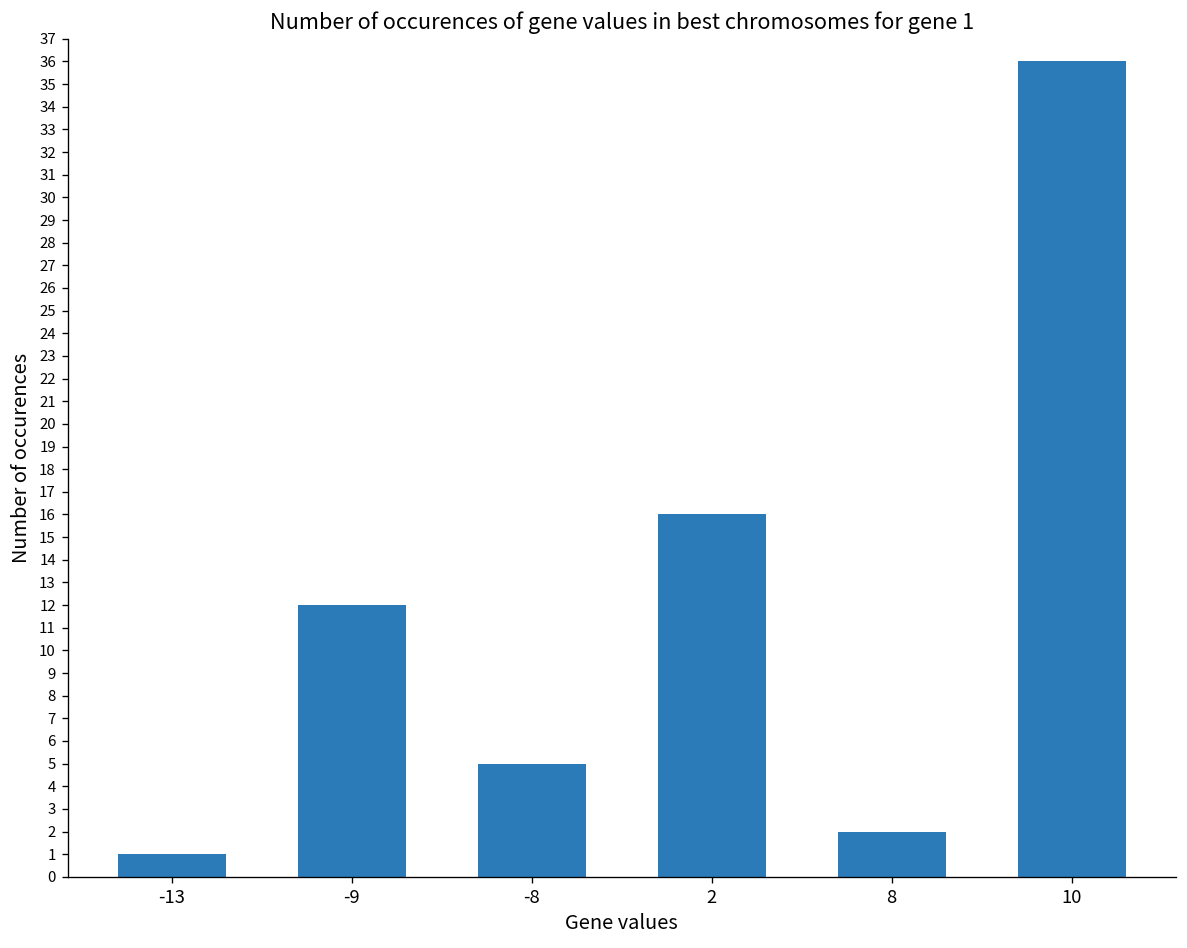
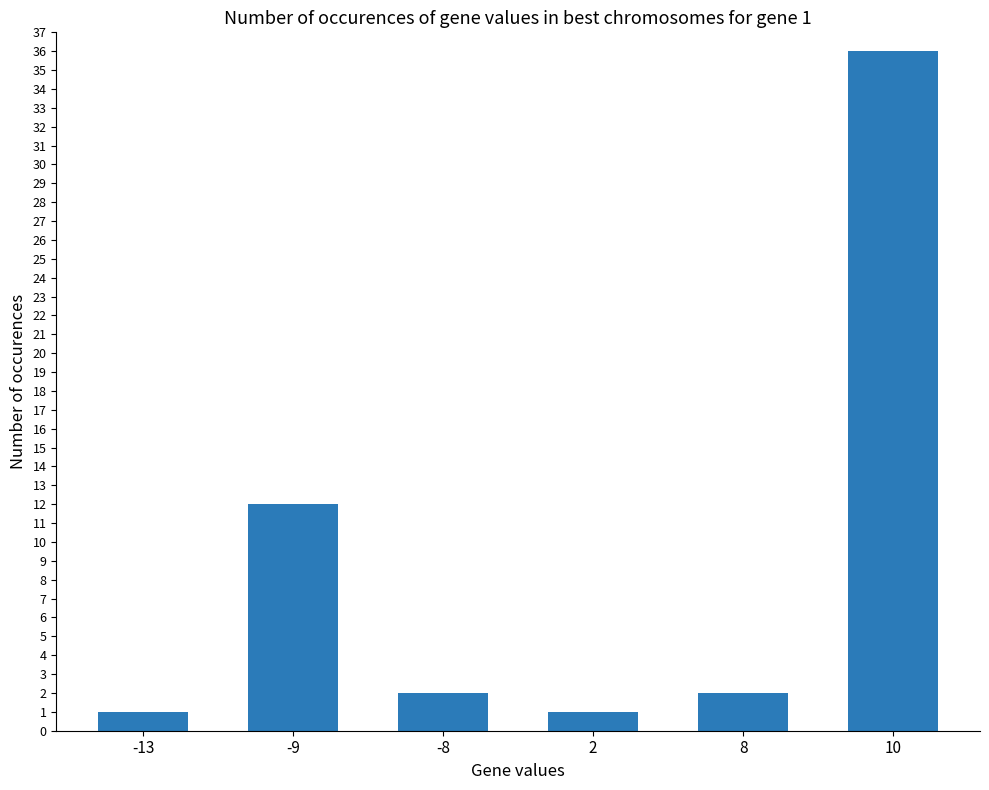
  {
    "-13": 1,
    "-9": 12,
-   "-8": 5,
-   "2": 16,
+   "-8": 2,
+   "2": 1,
    "8": 2,
    "10": 36
  }
